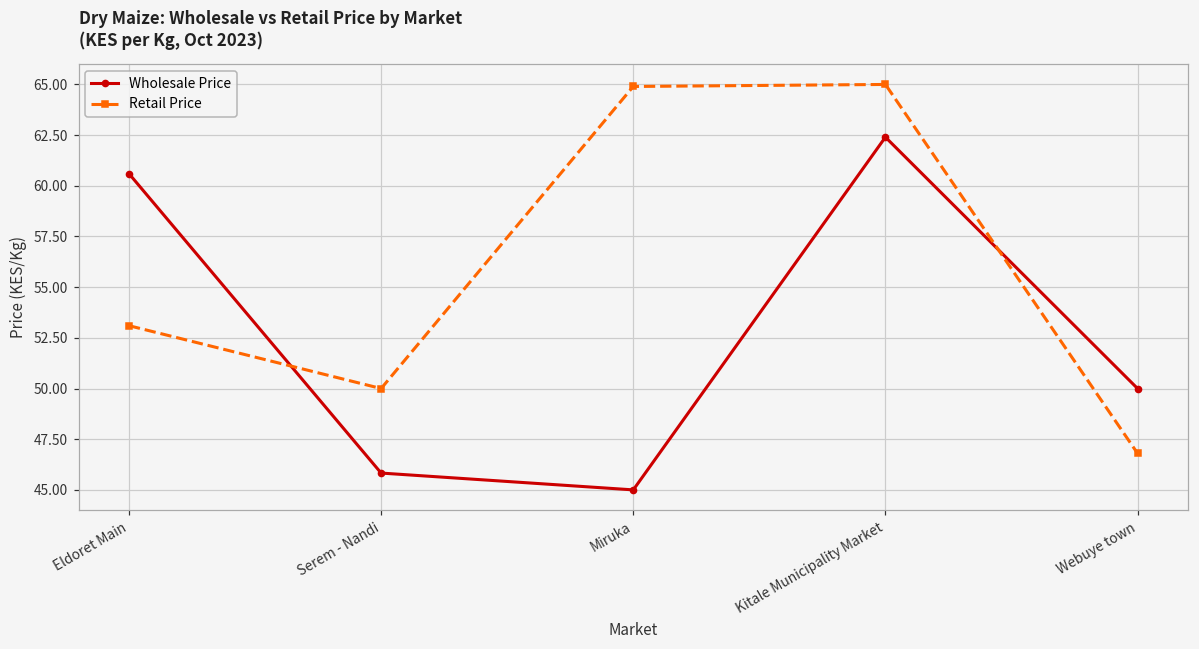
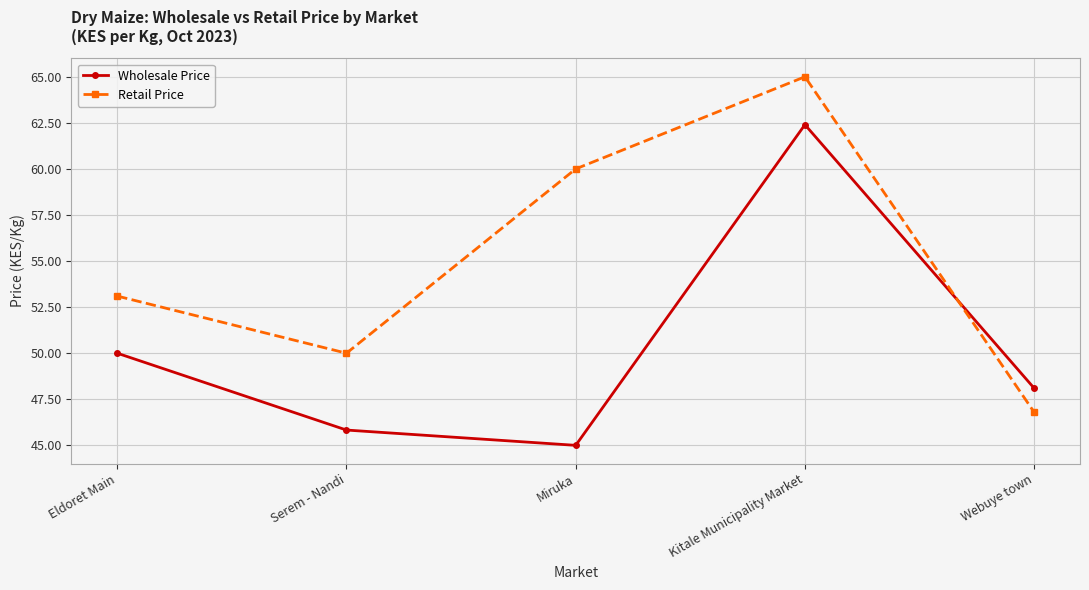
  {
    "Wholesale Price": {
-     "Eldoret Main": 60.6,
+     "Eldoret Main": 50.0,
      "Serem - Nandi": 45.8,
      "Miruka": 45.0,
      "Kitale Municipality Market": 62.4,
-     "Webuye town": 50.0
+     "Webuye town": 48.1
    },
    "Retail Price": {
      "Eldoret Main": 53.1,
      "Serem - Nandi": 50.0,
-     "Miruka": 64.9,
+     "Miruka": 60.0,
      "Kitale Municipality Market": 65.0,
      "Webuye town": 46.8
    }
  }
